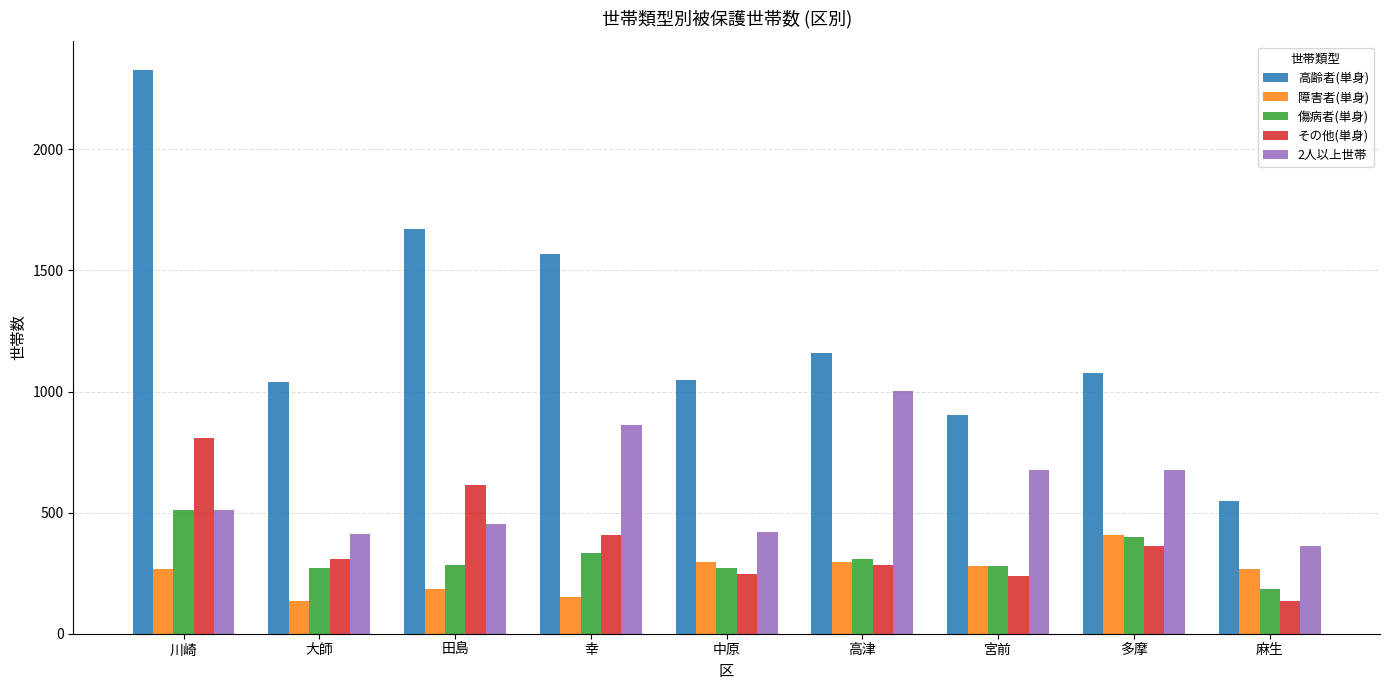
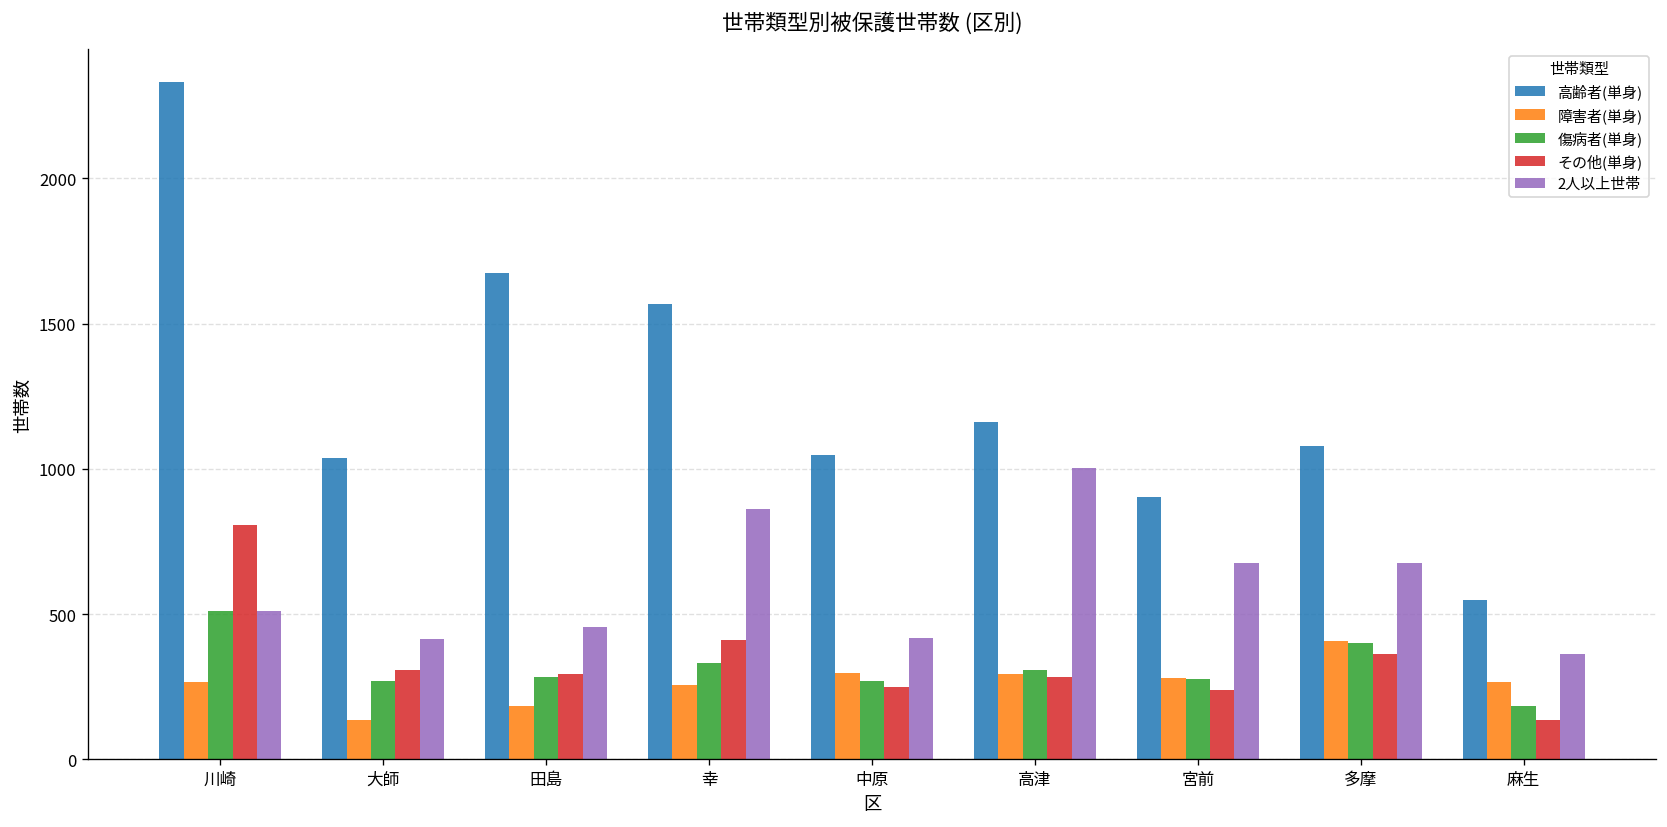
  {
    "高齢者(単身)": {
      "川崎": 2330,
      "大師": 1040,
      "田島": 1670,
      "幸": 1570,
      "中原": 1050,
      "高津": 1160,
      "宮前": 900,
      "多摩": 1080,
      "麻生": 550
    },
    "障害者(単身)": {
      "川崎": 270,
      "大師": 140,
      "田島": 190,
-     "幸": 150,
+     "幸": 260,
      "中原": 300,
      "高津": 300,
      "宮前": 280,
      "多摩": 410,
      "麻生": 270
    },
    "傷病者(単身)": {
      "川崎": 510,
      "大師": 270,
      "田島": 280,
      "幸": 330,
      "中原": 270,
      "高津": 310,
      "宮前": 280,
      "多摩": 400,
      "麻生": 190
    },
    "その他(単身)": {
      "川崎": 810,
      "大師": 310,
-     "田島": 610,
+     "田島": 290,
      "幸": 410,
      "中原": 250,
      "高津": 280,
      "宮前": 240,
      "多摩": 360,
      "麻生": 130
    },
    "2人以上世帯": {
      "川崎": 510,
      "大師": 410,
      "田島": 450,
      "幸": 860,
      "中原": 420,
      "高津": 1000,
      "宮前": 680,
      "多摩": 680,
      "麻生": 360
    }
  }
